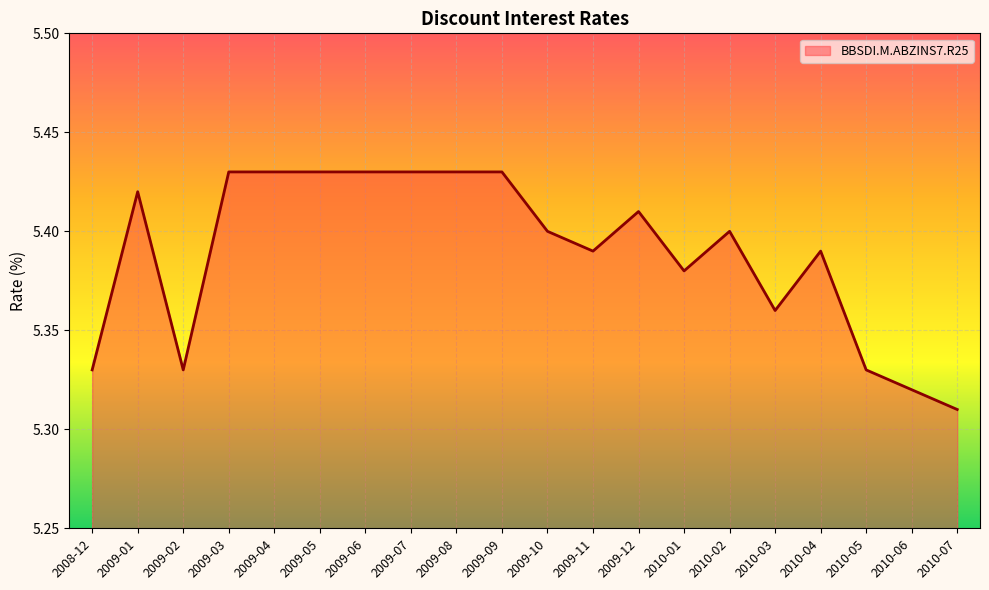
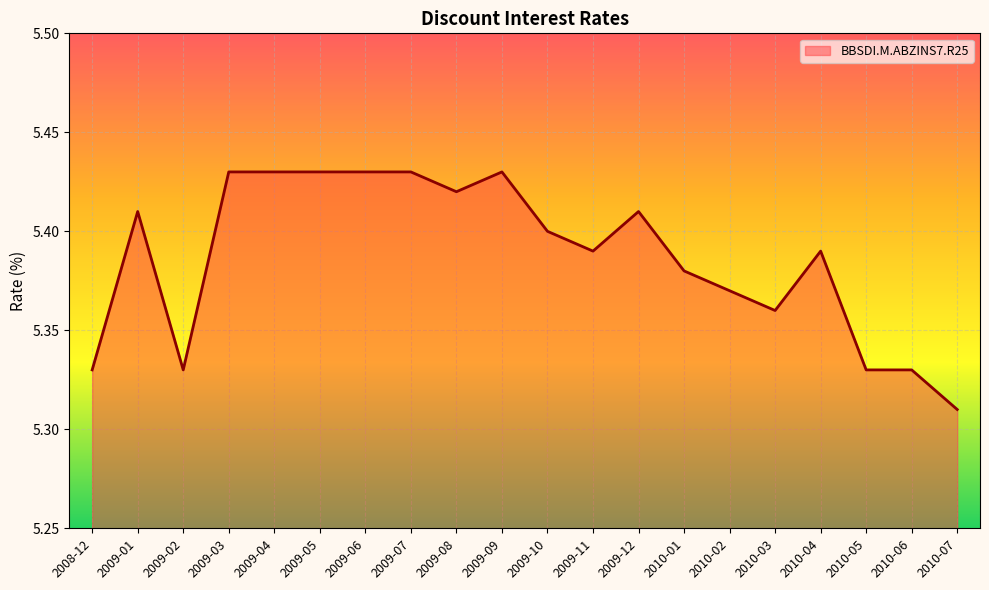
  {
    "2008-12": 5.33,
-   "2009-01": 5.42,
+   "2009-01": 5.41,
    "2009-02": 5.33,
    "2009-03": 5.43,
    "2009-04": 5.43,
    "2009-05": 5.43,
    "2009-06": 5.43,
    "2009-07": 5.43,
-   "2009-08": 5.43,
+   "2009-08": 5.42,
    "2009-09": 5.43,
    "2009-10": 5.40,
    "2009-11": 5.39,
    "2009-12": 5.41,
    "2010-01": 5.38,
-   "2010-02": 5.40,
+   "2010-02": 5.37,
    "2010-03": 5.36,
    "2010-04": 5.39,
    "2010-05": 5.33,
-   "2010-06": 5.32,
+   "2010-06": 5.33,
    "2010-07": 5.31
  }
